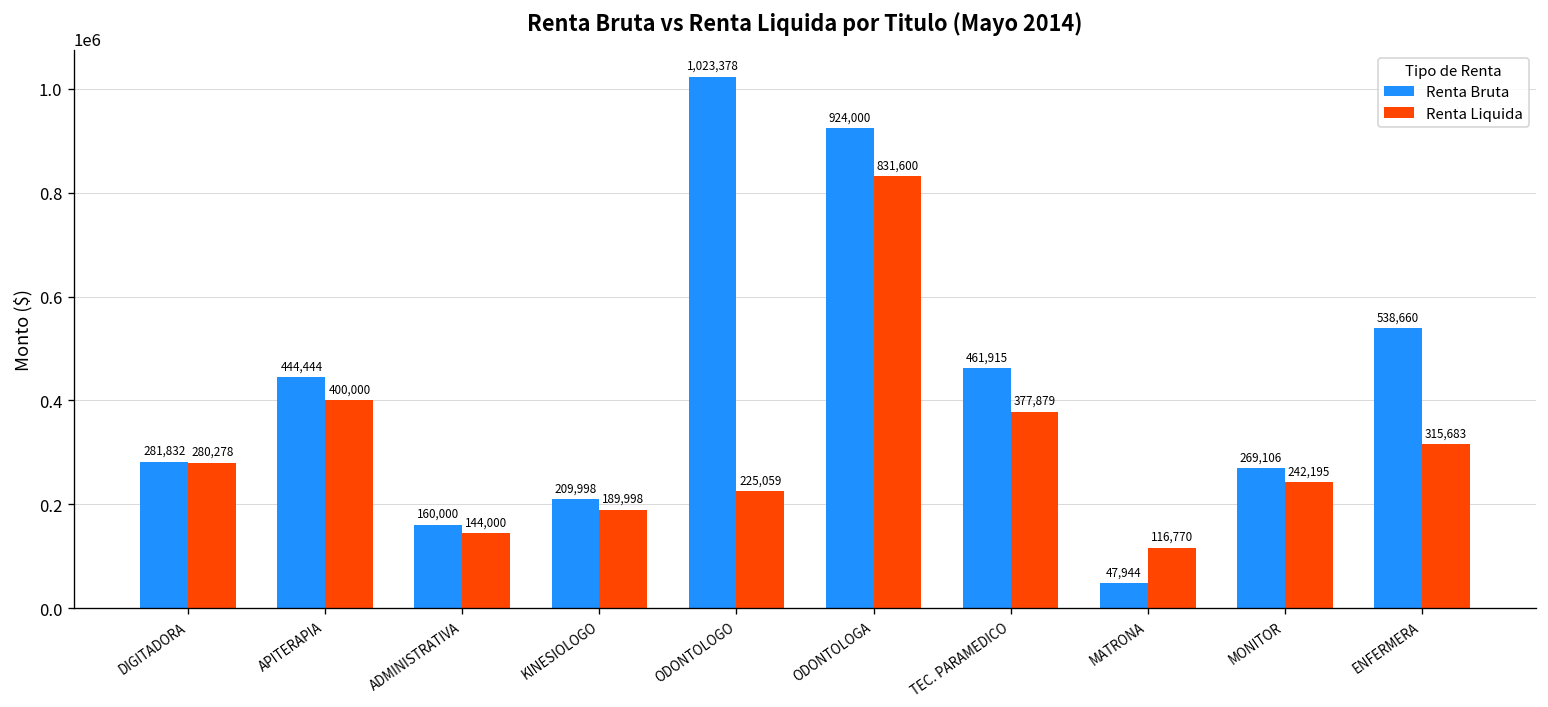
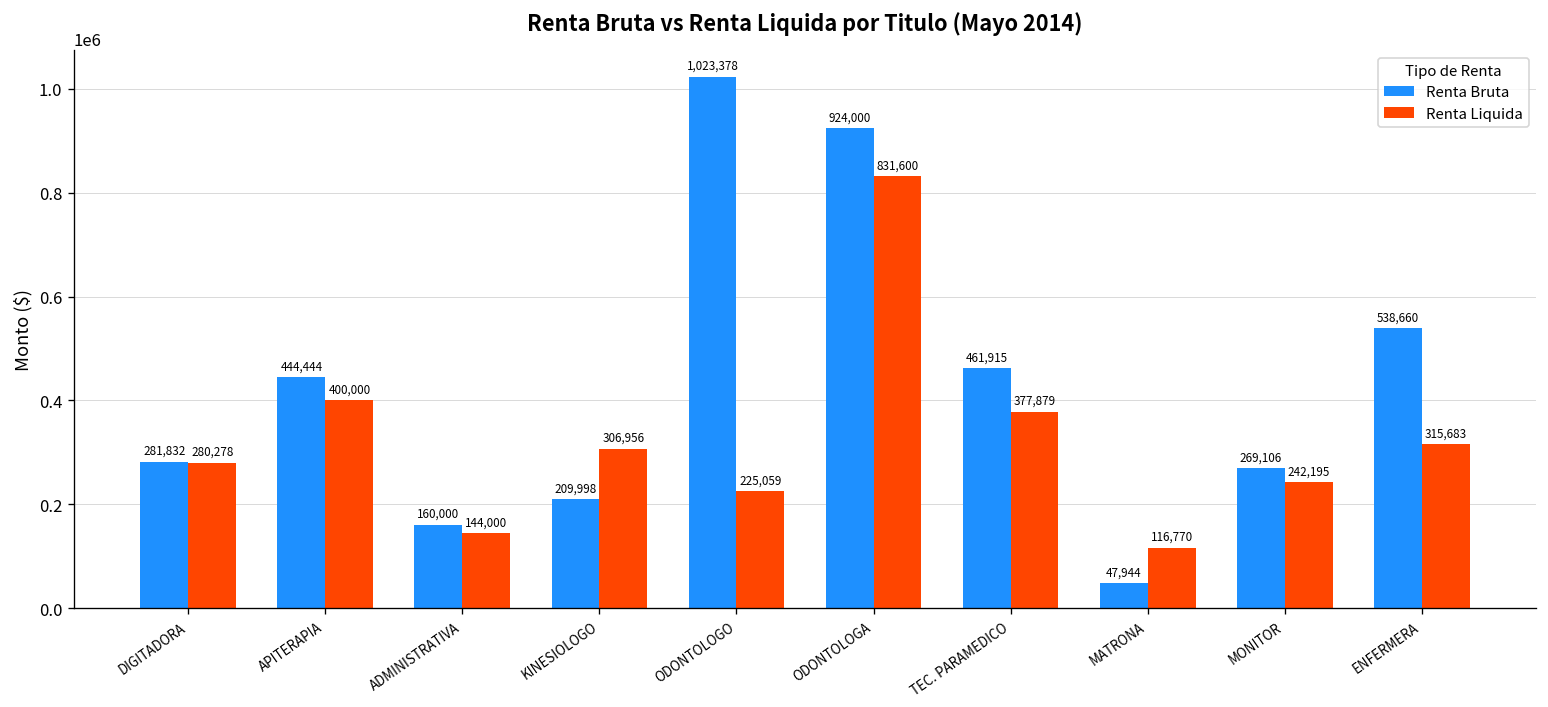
  {
    "Renta Bruta": {
      "DIGITADORA": "281,832",
      "APITERAPIA": "444,444",
      "ADMINISTRATIVA": "160,000",
      "KINESIOLOGO": "209,998",
      "ODONTOLOGO": "1,023,378",
      "ODONTOLOGA": "924,000",
      "TEC. PARAMEDICO": "461,915",
      "MATRONA": "47,944",
      "MONITOR": "269,106",
      "ENFERMERA": "538,660"
    },
    "Renta Liquida": {
      "DIGITADORA": "280,278",
      "APITERAPIA": "400,000",
      "ADMINISTRATIVA": "144,000",
-     "KINESIOLOGO": "189,998",
+     "KINESIOLOGO": "306,956",
      "ODONTOLOGO": "225,059",
      "ODONTOLOGA": "831,600",
      "TEC. PARAMEDICO": "377,879",
      "MATRONA": "116,770",
      "MONITOR": "242,195",
      "ENFERMERA": "315,683"
    }
  }
